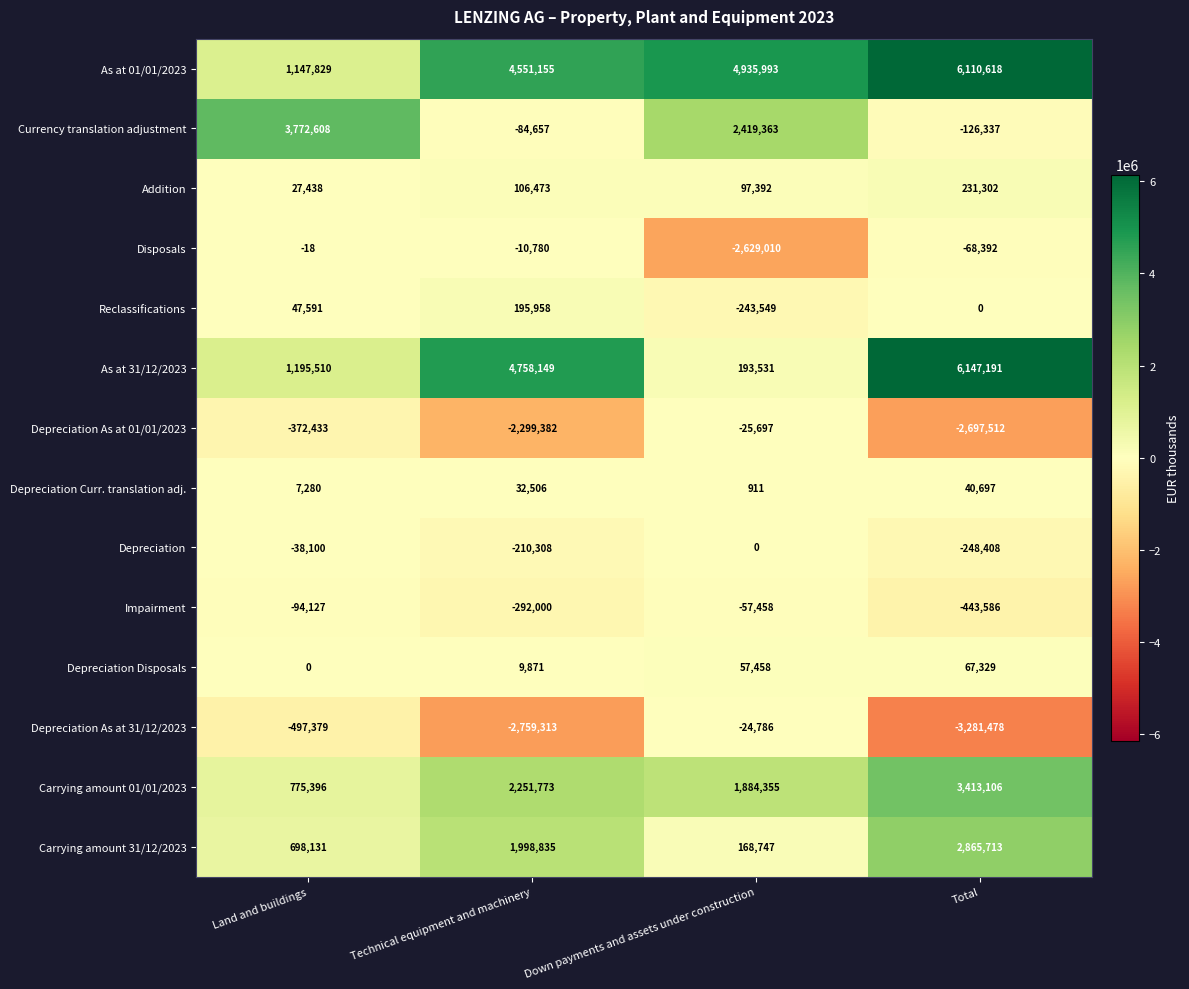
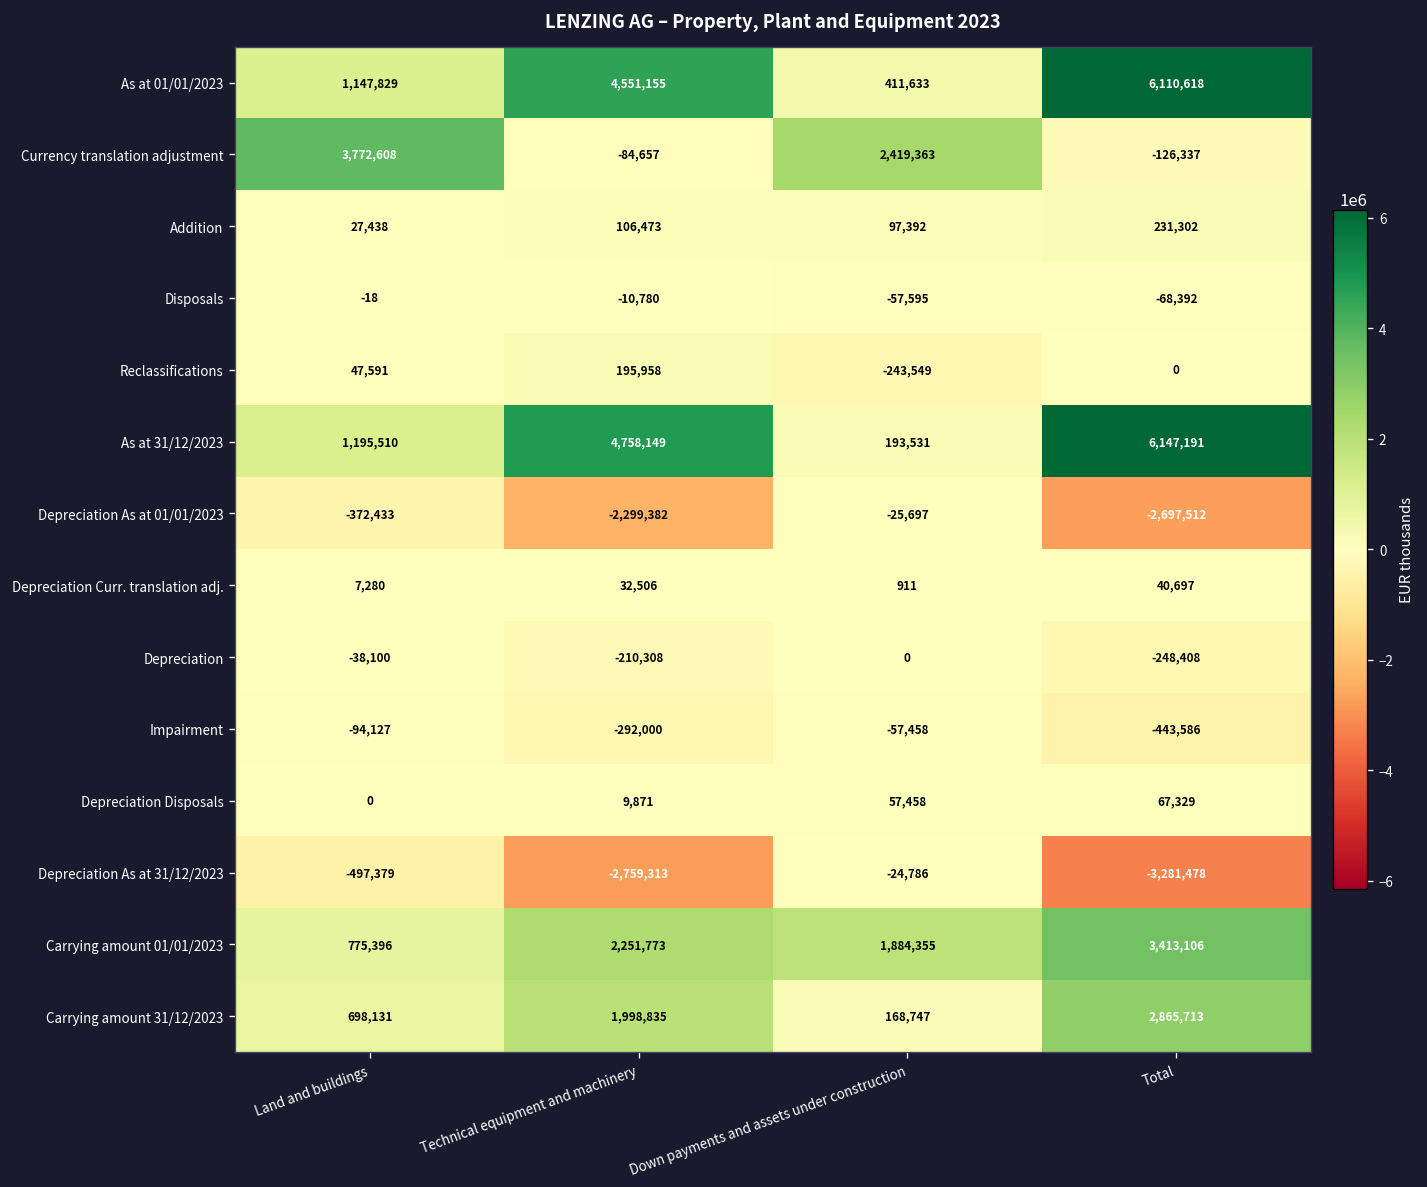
  {
    "As at 01/01/2023": {
      "Land and buildings": "1,147,829",
      "Technical equipment and machinery": "4,551,155",
-     "Down payments and assets under construction": "4,935,993",
+     "Down payments and assets under construction": "411,633",
      "Total": "6,110,618"
    },
    "Currency translation adjustment": {
      "Land and buildings": "3,772,608",
      "Technical equipment and machinery": "-84,657",
      "Down payments and assets under construction": "2,419,363",
      "Total": "-126,337"
    },
    "Addition": {
      "Land and buildings": "27,438",
      "Technical equipment and machinery": "106,473",
      "Down payments and assets under construction": "97,392",
      "Total": "231,302"
    },
    "Disposals": {
      "Land and buildings": "-18",
      "Technical equipment and machinery": "-10,780",
-     "Down payments and assets under construction": "-2,629,010",
+     "Down payments and assets under construction": "-57,595",
      "Total": "-68,392"
    },
    "Reclassifications": {
      "Land and buildings": "47,591",
      "Technical equipment and machinery": "195,958",
      "Down payments and assets under construction": "-243,549",
      "Total": "0"
    },
    "As at 31/12/2023": {
      "Land and buildings": "1,195,510",
      "Technical equipment and machinery": "4,758,149",
      "Down payments and assets under construction": "193,531",
      "Total": "6,147,191"
    },
    "Depreciation As at 01/01/2023": {
      "Land and buildings": "-372,433",
      "Technical equipment and machinery": "-2,299,382",
      "Down payments and assets under construction": "-25,697",
      "Total": "-2,697,512"
    },
    "Depreciation Curr. translation adj.": {
      "Land and buildings": "7,280",
      "Technical equipment and machinery": "32,506",
      "Down payments and assets under construction": "911",
      "Total": "40,697"
    },
    "Depreciation": {
      "Land and buildings": "-38,100",
      "Technical equipment and machinery": "-210,308",
      "Down payments and assets under construction": "0",
      "Total": "-248,408"
    },
    "Impairment": {
      "Land and buildings": "-94,127",
      "Technical equipment and machinery": "-292,000",
      "Down payments and assets under construction": "-57,458",
      "Total": "-443,586"
    },
    "Depreciation Disposals": {
      "Land and buildings": "0",
      "Technical equipment and machinery": "9,871",
      "Down payments and assets under construction": "57,458",
      "Total": "67,329"
    },
    "Depreciation As at 31/12/2023": {
      "Land and buildings": "-497,379",
      "Technical equipment and machinery": "-2,759,313",
      "Down payments and assets under construction": "-24,786",
      "Total": "-3,281,478"
    },
    "Carrying amount 01/01/2023": {
      "Land and buildings": "775,396",
      "Technical equipment and machinery": "2,251,773",
      "Down payments and assets under construction": "1,884,355",
      "Total": "3,413,106"
    },
    "Carrying amount 31/12/2023": {
      "Land and buildings": "698,131",
      "Technical equipment and machinery": "1,998,835",
      "Down payments and assets under construction": "168,747",
      "Total": "2,865,713"
    }
  }
